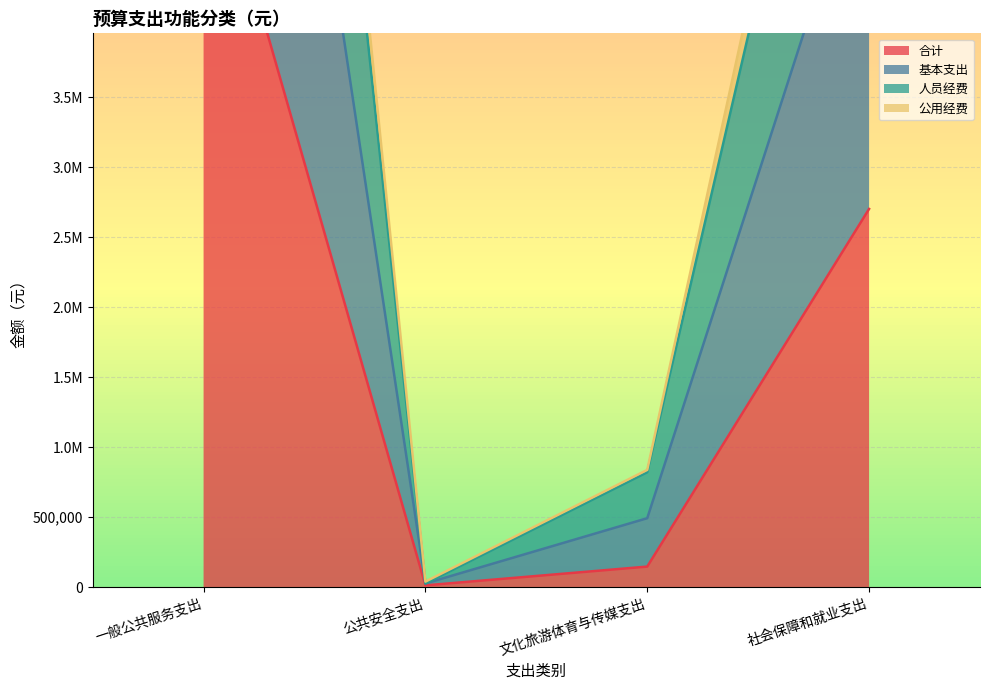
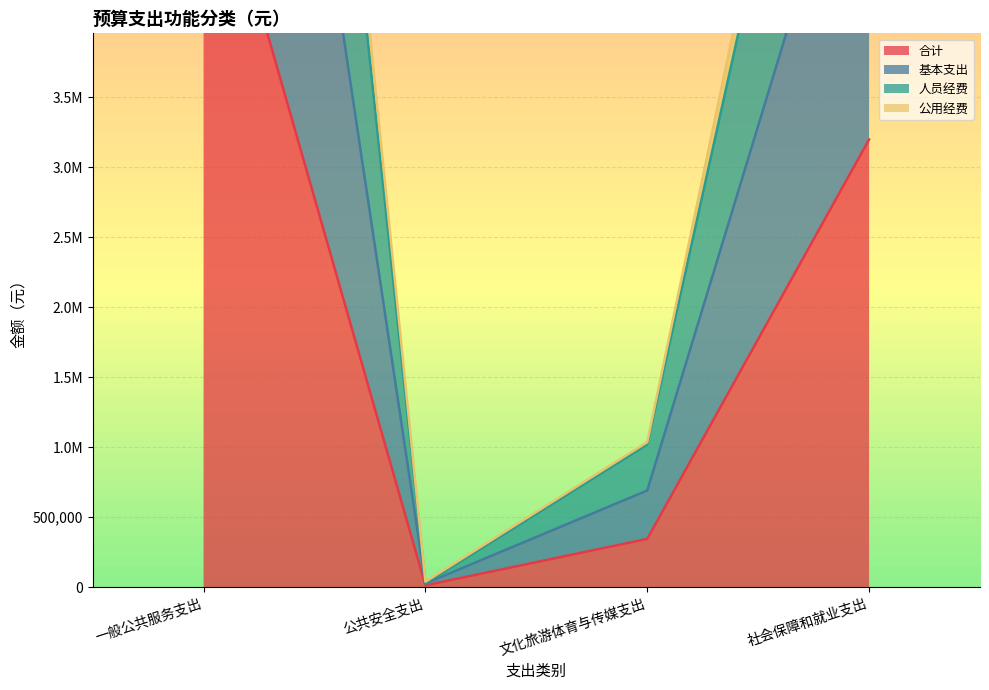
  {
    "合计": {
-     "文化旅游体育与传媒支出": "150,000",
-     "社会保障和就业支出": "2,700,000"
+     "文化旅游体育与传媒支出": "350,000",
+     "社会保障和就业支出": "3,200,000"
    }
  }
